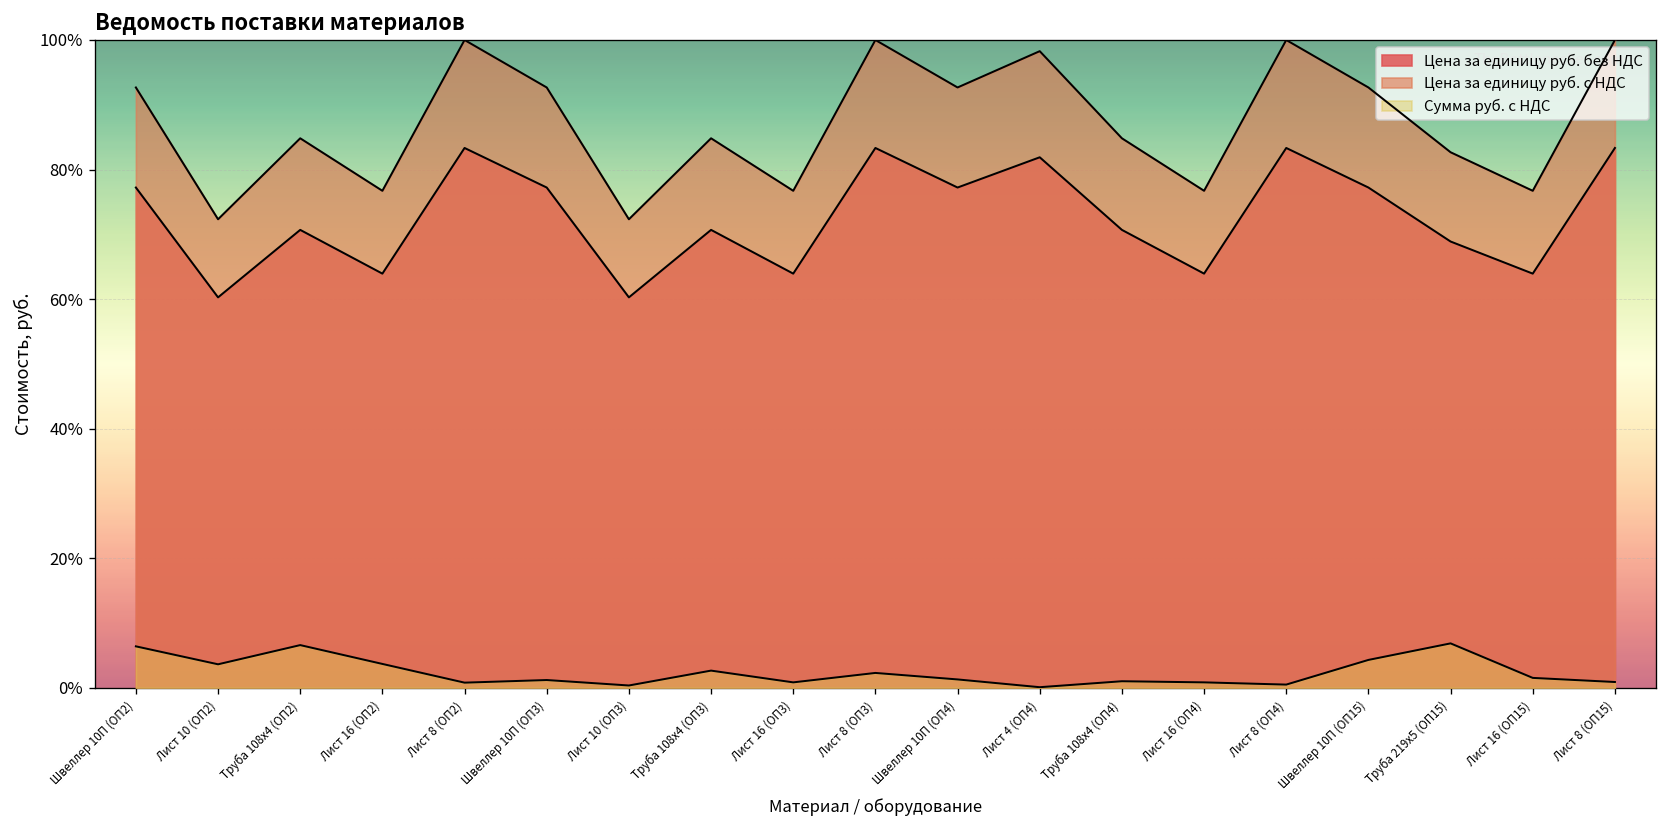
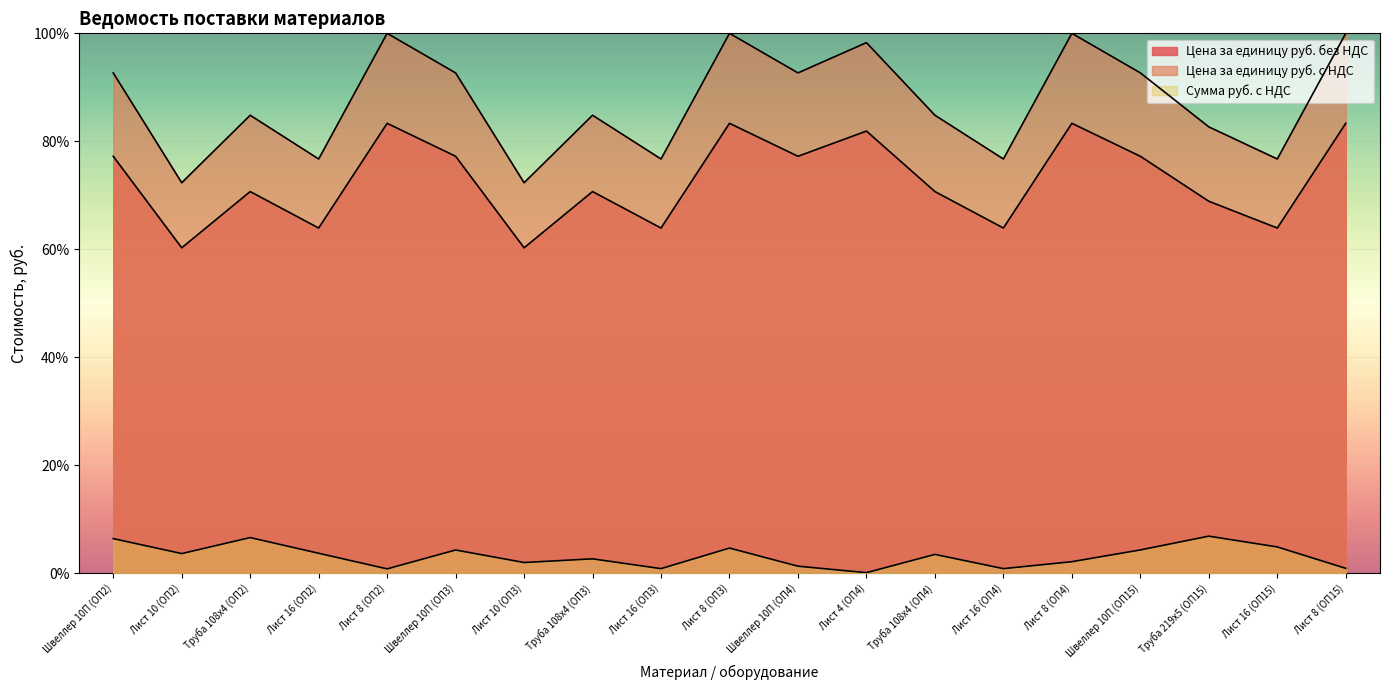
  {
    "Сумма руб. с НДС": {
      "Швеллер 10П (ОП2)": "6%",
      "Лист 10 (ОП2)": "4%",
      "Труба 108х4 (ОП2)": "7%",
      "Лист 16 (ОП2)": "4%",
      "Лист 8 (ОП2)": "1%",
-     "Швеллер 10П (ОП3)": "1%",
-     "Лист 10 (ОП3)": "0%",
+     "Швеллер 10П (ОП3)": "4%",
+     "Лист 10 (ОП3)": "2%",
      "Труба 108х4 (ОП3)": "3%",
      "Лист 16 (ОП3)": "1%",
-     "Лист 8 (ОП3)": "2%",
+     "Лист 8 (ОП3)": "5%",
      "Швеллер 10П (ОП4)": "1%",
      "Лист 4 (ОП4)": "0%",
-     "Труба 108х4 (ОП4)": "1%",
+     "Труба 108х4 (ОП4)": "3%",
      "Лист 16 (ОП4)": "1%",
-     "Лист 8 (ОП4)": "1%",
+     "Лист 8 (ОП4)": "2%",
      "Швеллер 10П (ОП15)": "4%",
      "Труба 219х5 (ОП15)": "7%",
-     "Лист 16 (ОП15)": "2%",
+     "Лист 16 (ОП15)": "5%",
      "Лист 8 (ОП15)": "1%"
    }
  }
